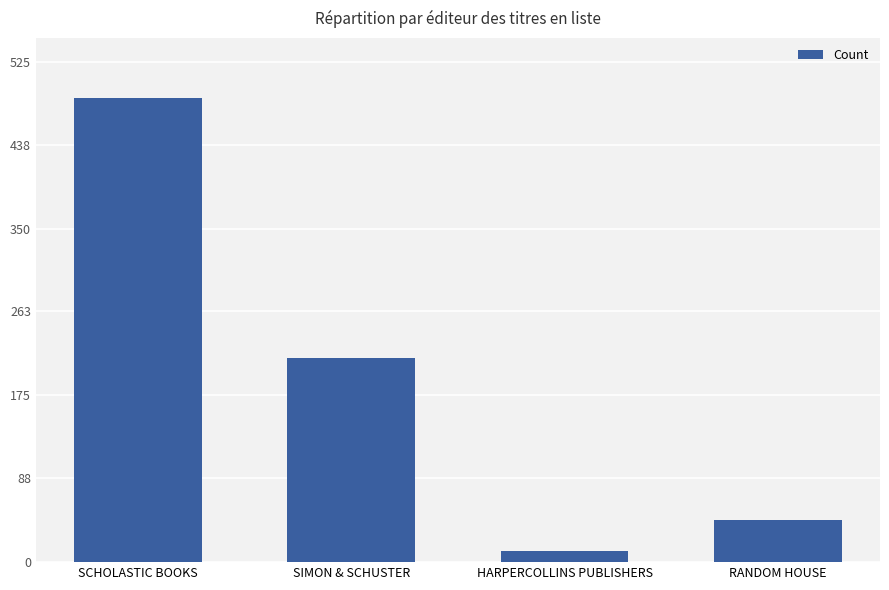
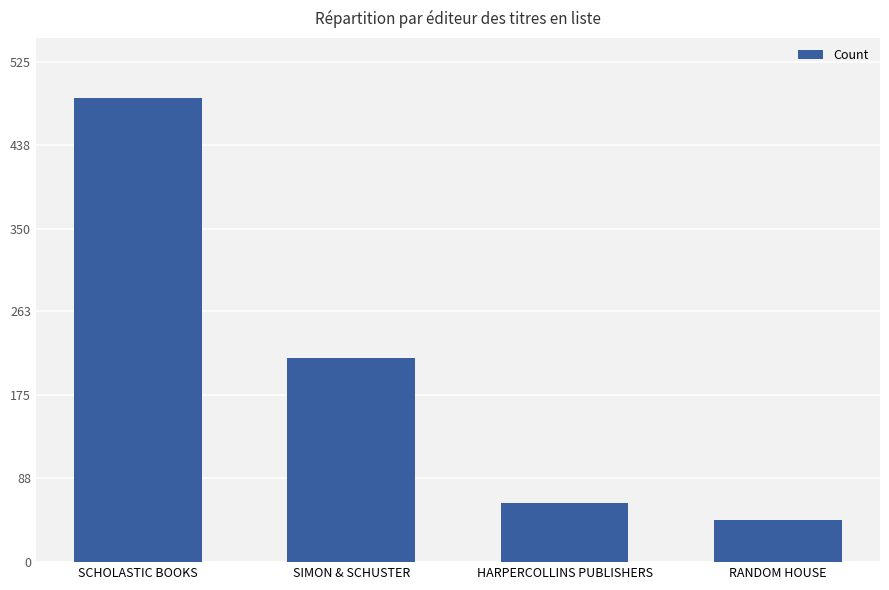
  {
    "SCHOLASTIC BOOKS": 490,
    "SIMON & SCHUSTER": 210,
-   "HARPERCOLLINS PUBLISHERS": 10,
+   "HARPERCOLLINS PUBLISHERS": 60,
    "RANDOM HOUSE": 40
  }
